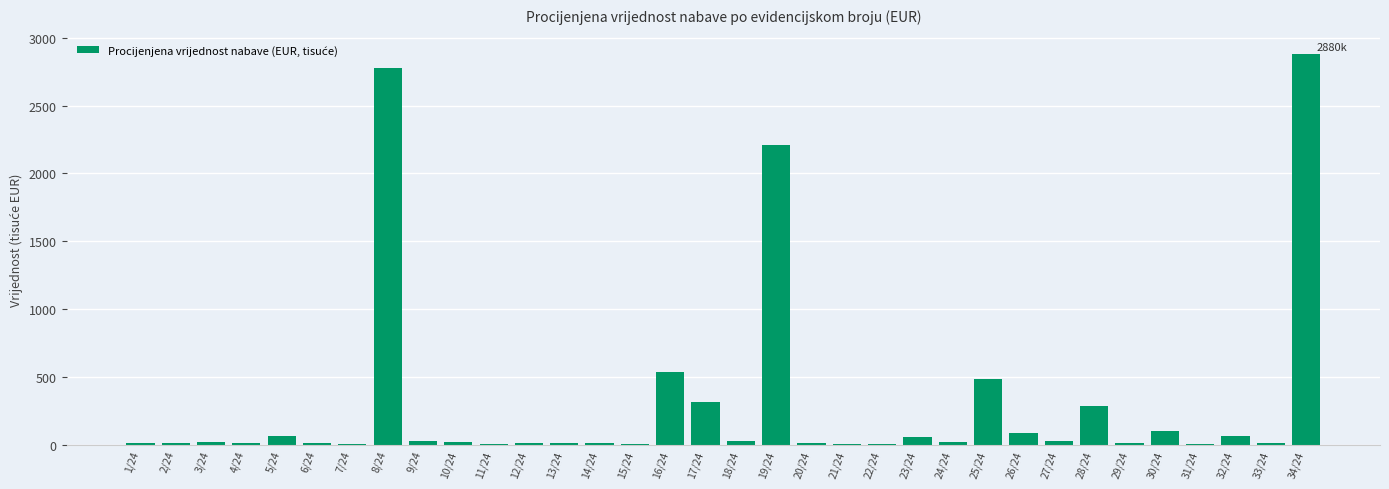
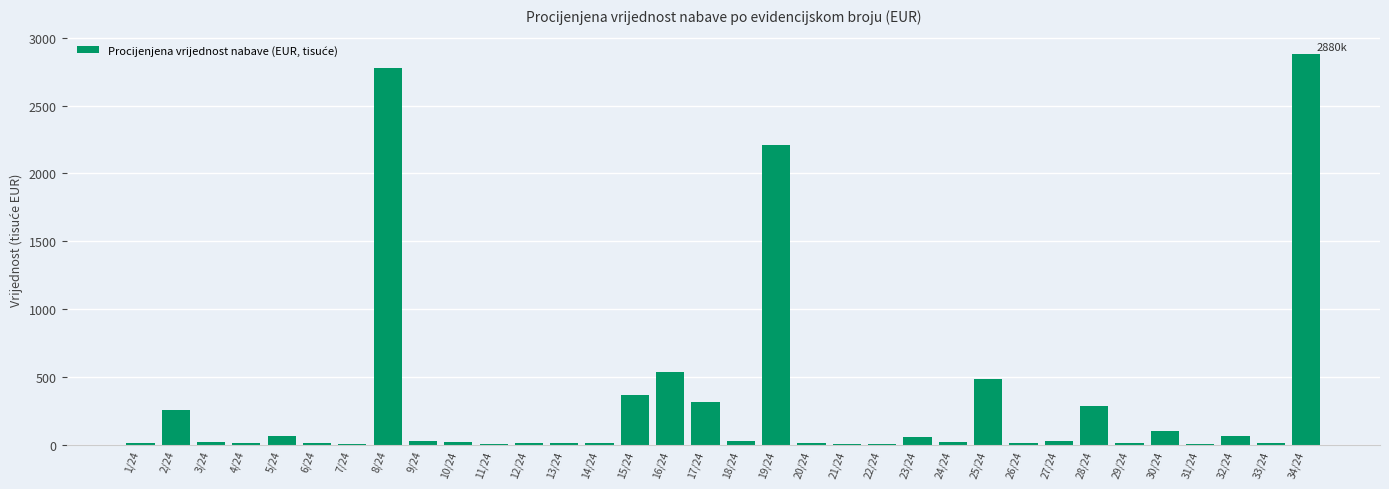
  {
-   "2/24": 10,
+   "2/24": 250,
    "3/24": 20,
    "5/24": 60,
    "8/24": 2780,
    "9/24": 30,
-   "15/24": 10,
+   "15/24": 370,
    "16/24": 540,
    "17/24": 310,
    "18/24": 20,
    "19/24": 2210,
    "23/24": 60,
    "24/24": 20,
    "25/24": 490,
-   "26/24": 90,
+   "26/24": 10,
    "27/24": 20,
    "28/24": 290,
    "30/24": 100,
    "32/24": 60
  }
